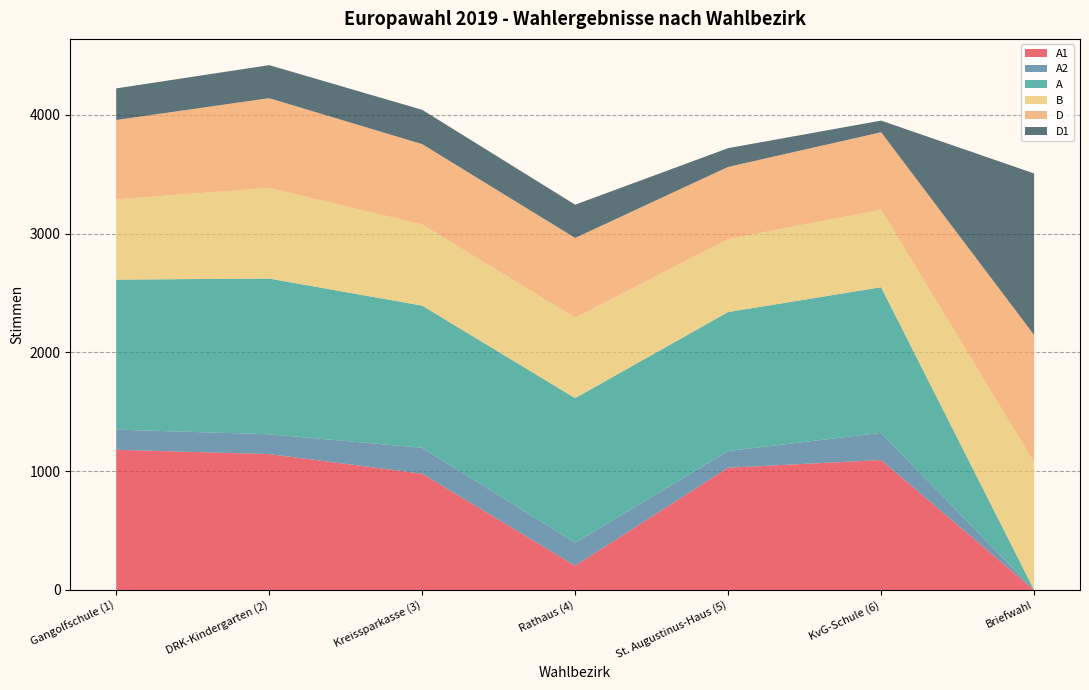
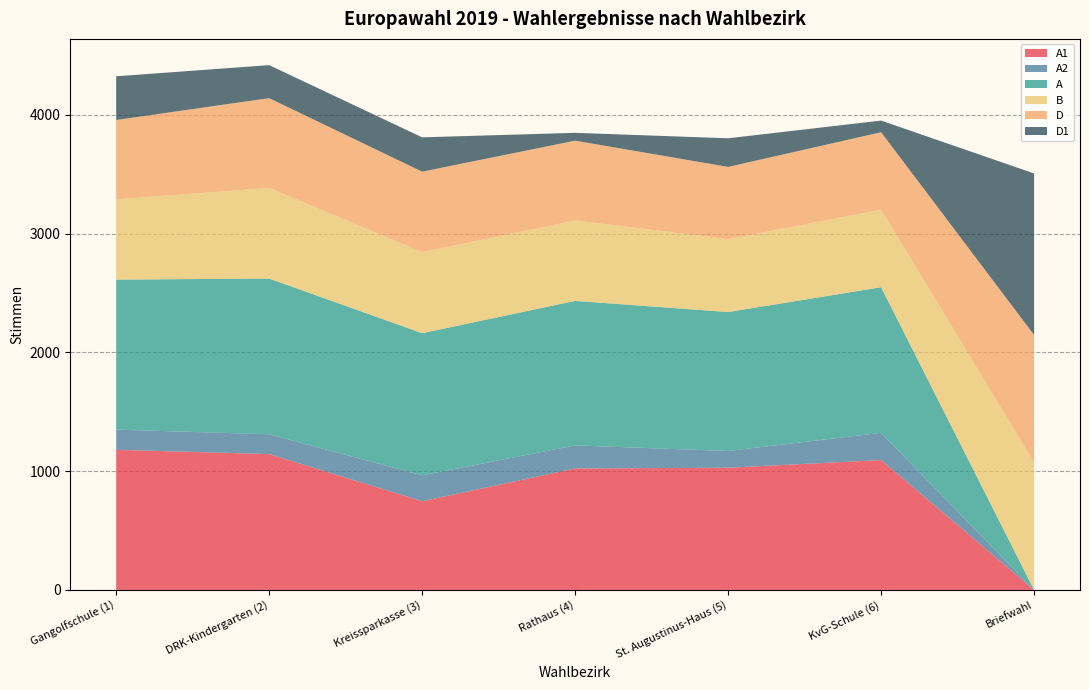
  {
    "A1": {
      "Gangolfschule (1)": 1180,
      "DRK-Kindergarten (2)": 1140,
-     "Kreissparkasse (3)": 980,
-     "Rathaus (4)": 200,
+     "Kreissparkasse (3)": 750,
+     "Rathaus (4)": 1020,
      "St. Augustinus-Haus (5)": 1030,
      "KvG-Schule (6)": 1090
    },
    "D1": {
-     "Gangolfschule (1)": 270,
+     "Gangolfschule (1)": 370,
      "DRK-Kindergarten (2)": 280,
      "Kreissparkasse (3)": 290,
-     "Rathaus (4)": 280,
-     "St. Augustinus-Haus (5)": 160,
+     "Rathaus (4)": 70,
+     "St. Augustinus-Haus (5)": 240,
      "KvG-Schule (6)": 100,
      "Briefwahl": 1360
    }
  }
